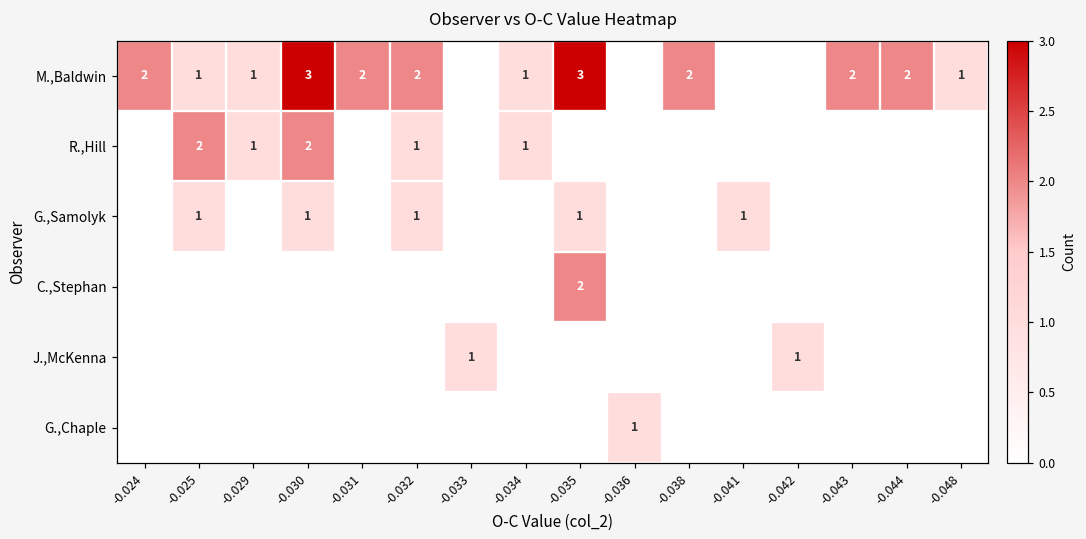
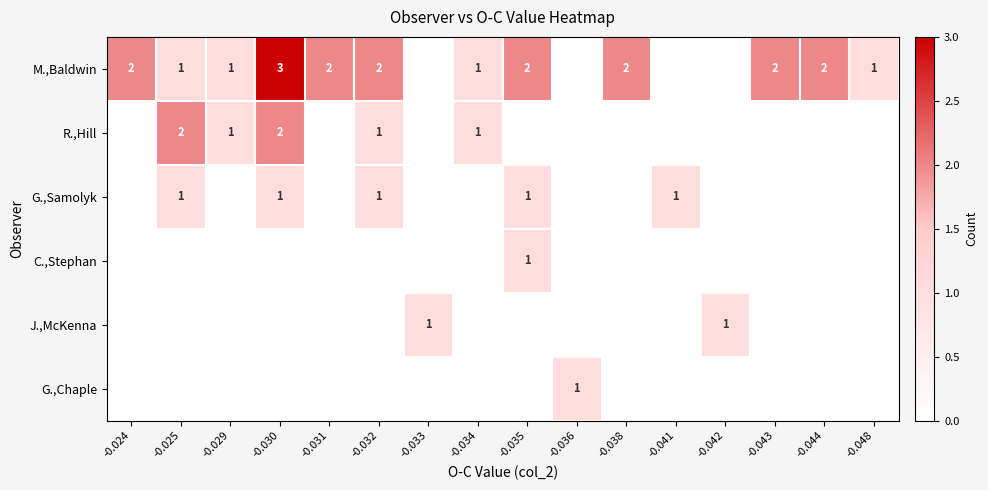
  {
    "M.,Baldwin": {
      "-0.024": 2,
      "-0.025": 1,
      "-0.029": 1,
      "-0.030": 3,
      "-0.031": 2,
      "-0.032": 2,
      "-0.034": 1,
-     "-0.035": 3,
+     "-0.035": 2,
      "-0.038": 2,
      "-0.043": 2,
      "-0.044": 2,
      "-0.048": 1
    },
    "R.,Hill": {
      "-0.025": 2,
      "-0.029": 1,
      "-0.030": 2,
      "-0.032": 1,
      "-0.034": 1
    },
    "G.,Samolyk": {
      "-0.025": 1,
      "-0.030": 1,
      "-0.032": 1,
      "-0.035": 1,
      "-0.041": 1
    },
    "C.,Stephan": {
-     "-0.035": 2
+     "-0.035": 1
    },
    "J.,McKenna": {
      "-0.033": 1,
      "-0.042": 1
    },
    "G.,Chaple": {
      "-0.036": 1
    }
  }
